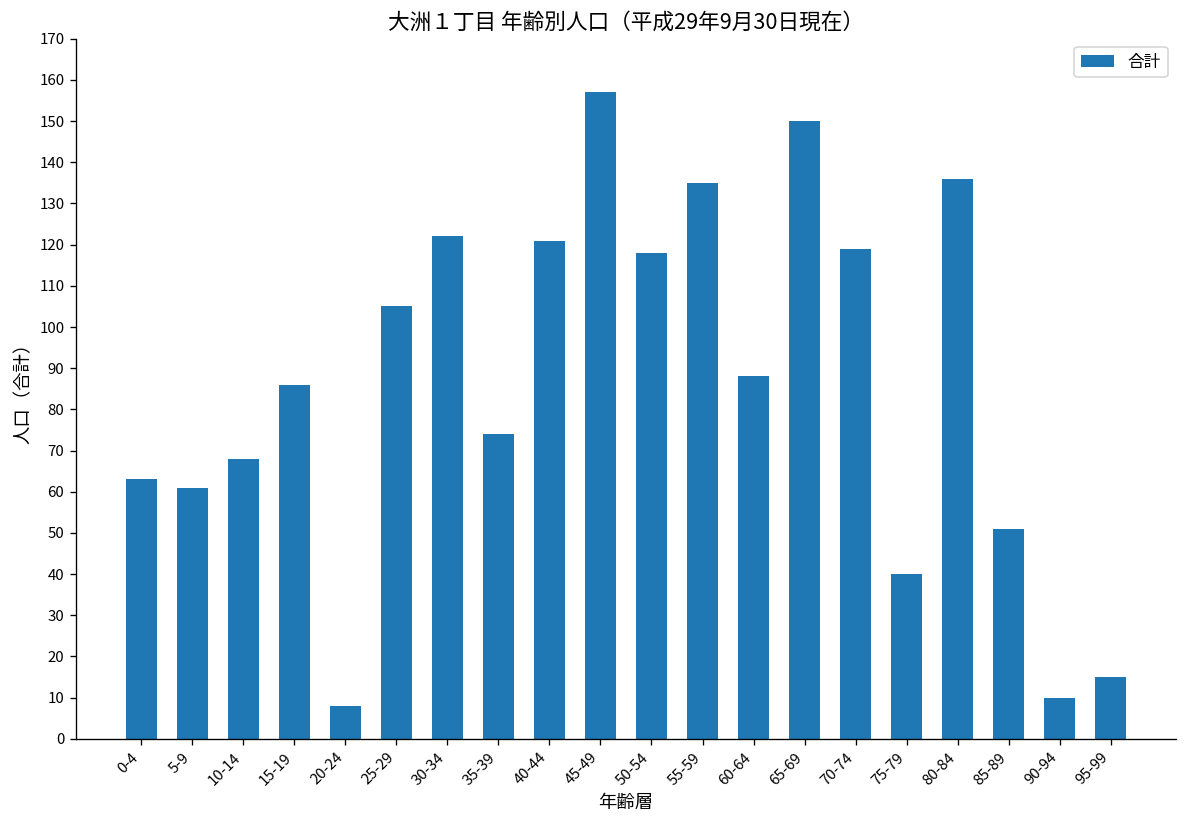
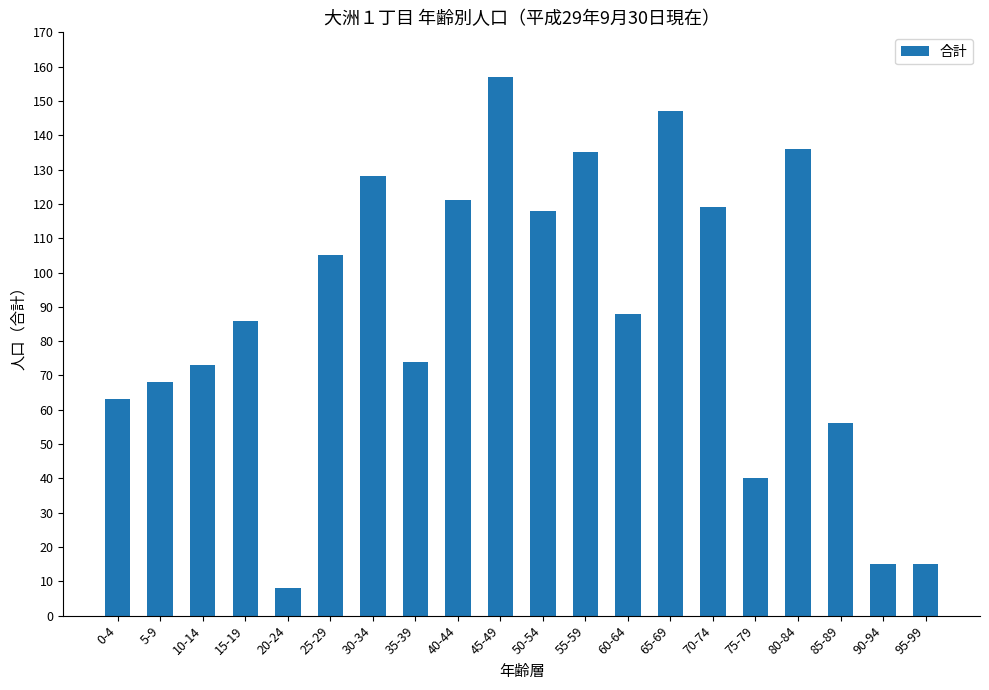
  {
    "0-4": 63,
-   "5-9": 61,
-   "10-14": 68,
+   "5-9": 68,
+   "10-14": 73,
    "15-19": 86,
    "20-24": 8,
    "25-29": 105,
-   "30-34": 122,
+   "30-34": 128,
    "35-39": 74,
    "40-44": 121,
    "45-49": 157,
    "50-54": 118,
    "55-59": 135,
    "60-64": 88,
-   "65-69": 150,
+   "65-69": 147,
    "70-74": 119,
    "75-79": 40,
    "80-84": 136,
-   "85-89": 51,
-   "90-94": 10,
+   "85-89": 56,
+   "90-94": 15,
    "95-99": 15
  }
